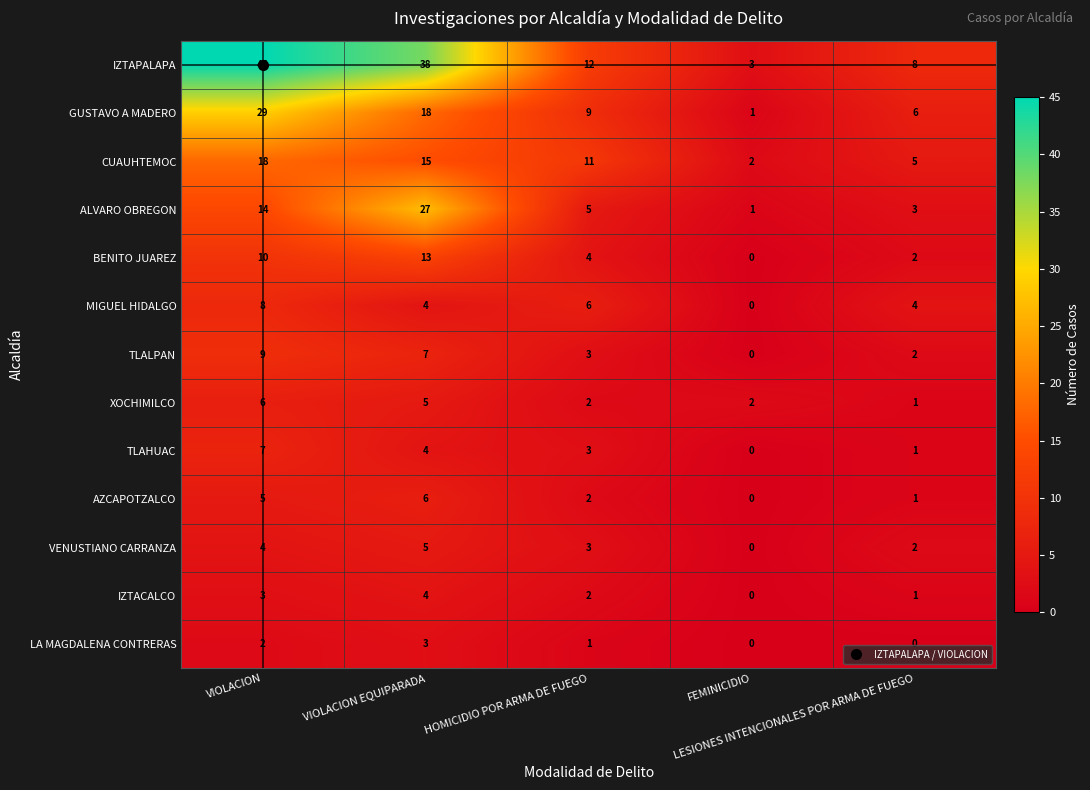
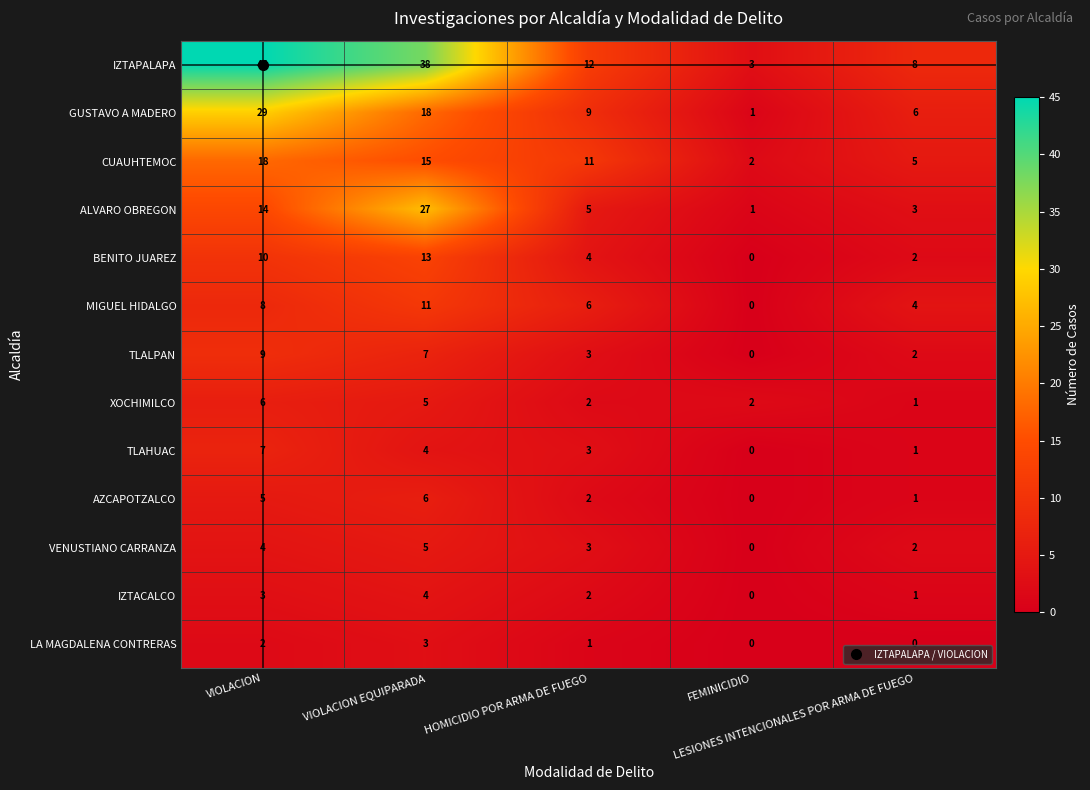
  {
    "IZTAPALAPA": {
      "VIOLACION EQUIPARADA": 38,
      "HOMICIDIO POR ARMA DE FUEGO": 12,
      "FEMINICIDIO": 3,
      "LESIONES INTENCIONALES POR ARMA DE FUEGO": 8
    },
    "GUSTAVO A MADERO": {
      "VIOLACION": 29,
      "VIOLACION EQUIPARADA": 18,
      "HOMICIDIO POR ARMA DE FUEGO": 9,
      "FEMINICIDIO": 1,
      "LESIONES INTENCIONALES POR ARMA DE FUEGO": 6
    },
    "CUAUHTEMOC": {
      "VIOLACION": 18,
      "VIOLACION EQUIPARADA": 15,
      "HOMICIDIO POR ARMA DE FUEGO": 11,
      "FEMINICIDIO": 2,
      "LESIONES INTENCIONALES POR ARMA DE FUEGO": 5
    },
    "ALVARO OBREGON": {
      "VIOLACION": 14,
      "VIOLACION EQUIPARADA": 27,
      "HOMICIDIO POR ARMA DE FUEGO": 5,
      "FEMINICIDIO": 1,
      "LESIONES INTENCIONALES POR ARMA DE FUEGO": 3
    },
    "BENITO JUAREZ": {
      "VIOLACION": 10,
      "VIOLACION EQUIPARADA": 13,
      "HOMICIDIO POR ARMA DE FUEGO": 4,
      "FEMINICIDIO": 0,
      "LESIONES INTENCIONALES POR ARMA DE FUEGO": 2
    },
    "MIGUEL HIDALGO": {
      "VIOLACION": 8,
-     "VIOLACION EQUIPARADA": 4,
+     "VIOLACION EQUIPARADA": 11,
      "HOMICIDIO POR ARMA DE FUEGO": 6,
      "FEMINICIDIO": 0,
      "LESIONES INTENCIONALES POR ARMA DE FUEGO": 4
    },
    "TLALPAN": {
      "VIOLACION": 9,
      "VIOLACION EQUIPARADA": 7,
      "HOMICIDIO POR ARMA DE FUEGO": 3,
      "FEMINICIDIO": 0,
      "LESIONES INTENCIONALES POR ARMA DE FUEGO": 2
    },
    "XOCHIMILCO": {
      "VIOLACION": 6,
      "VIOLACION EQUIPARADA": 5,
      "HOMICIDIO POR ARMA DE FUEGO": 2,
      "FEMINICIDIO": 2,
      "LESIONES INTENCIONALES POR ARMA DE FUEGO": 1
    },
    "TLAHUAC": {
      "VIOLACION": 7,
      "VIOLACION EQUIPARADA": 4,
      "HOMICIDIO POR ARMA DE FUEGO": 3,
      "FEMINICIDIO": 0,
      "LESIONES INTENCIONALES POR ARMA DE FUEGO": 1
    },
    "AZCAPOTZALCO": {
      "VIOLACION": 5,
      "VIOLACION EQUIPARADA": 6,
      "HOMICIDIO POR ARMA DE FUEGO": 2,
      "FEMINICIDIO": 0,
      "LESIONES INTENCIONALES POR ARMA DE FUEGO": 1
    },
    "VENUSTIANO CARRANZA": {
      "VIOLACION": 4,
      "VIOLACION EQUIPARADA": 5,
      "HOMICIDIO POR ARMA DE FUEGO": 3,
      "FEMINICIDIO": 0,
      "LESIONES INTENCIONALES POR ARMA DE FUEGO": 2
    },
    "IZTACALCO": {
      "VIOLACION": 3,
      "VIOLACION EQUIPARADA": 4,
      "HOMICIDIO POR ARMA DE FUEGO": 2,
      "FEMINICIDIO": 0,
      "LESIONES INTENCIONALES POR ARMA DE FUEGO": 1
    },
    "LA MAGDALENA CONTRERAS": {
      "VIOLACION": 2,
      "VIOLACION EQUIPARADA": 3,
      "HOMICIDIO POR ARMA DE FUEGO": 1,
      "FEMINICIDIO": 0
    }
  }
